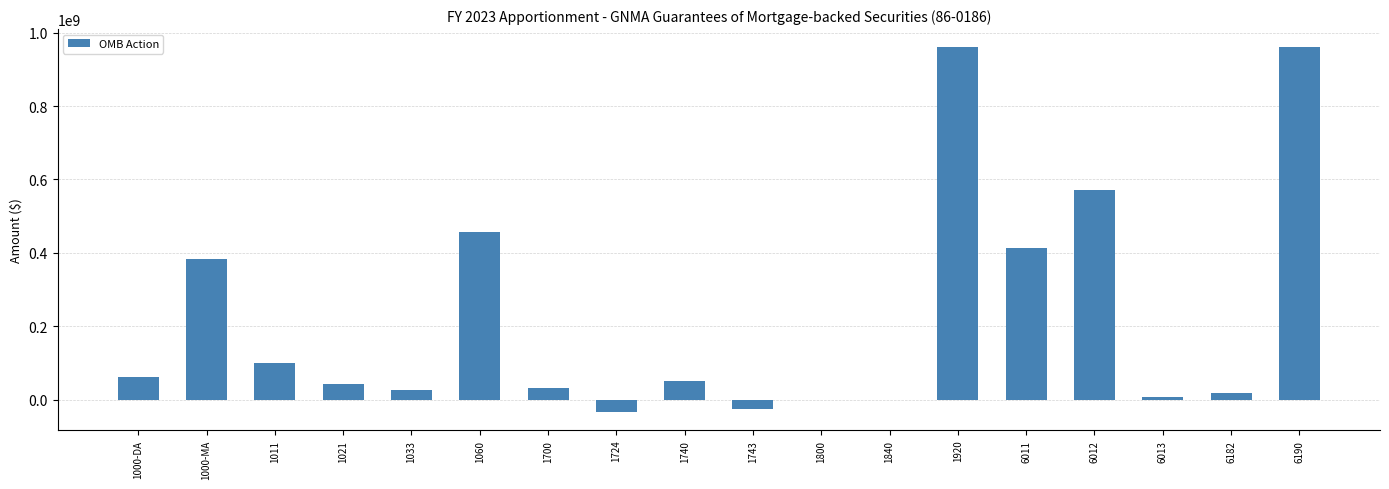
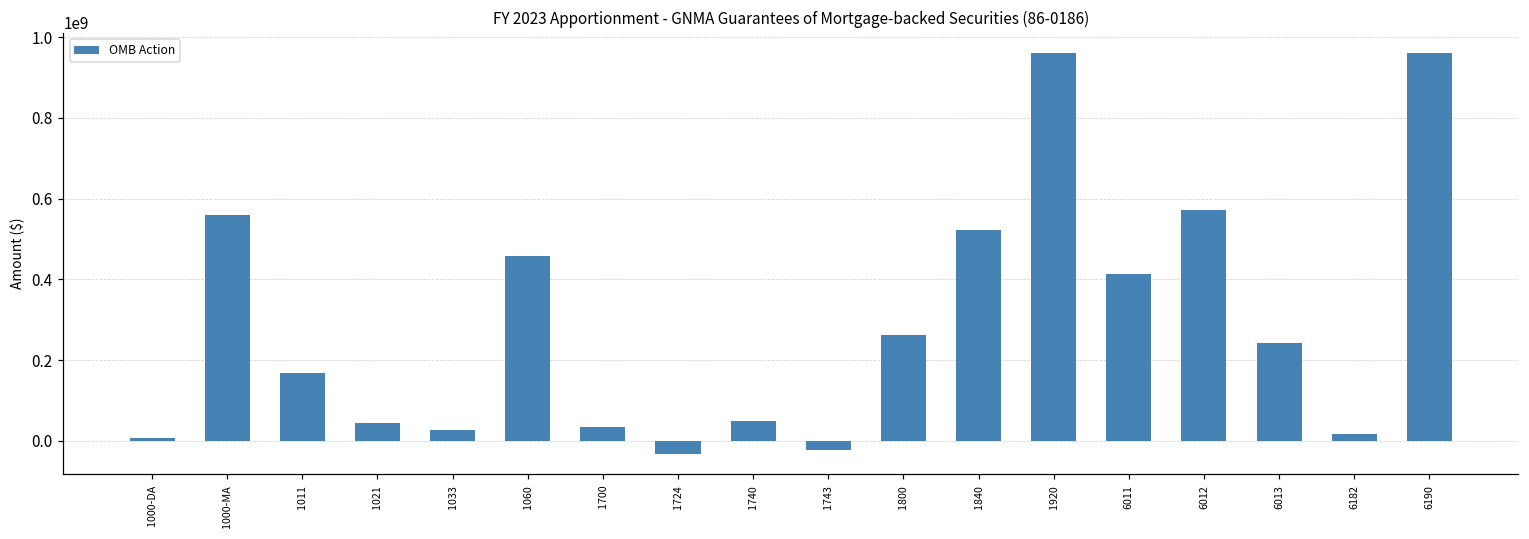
  {
-   "1000-DA": 60000000,
-   "1000-MA": 380000000,
-   "1011": 100000000,
+   "1000-DA": 10000000,
+   "1000-MA": 560000000,
+   "1011": 170000000,
    "1021": 40000000,
    "1033": 30000000,
    "1060": 460000000,
    "1700": 30000000,
    "1724": -30000000,
    "1740": 50000000,
    "1743": -20000000,
-   "1800": 0,
-   "1840": 0,
+   "1800": 260000000,
+   "1840": 520000000,
    "1920": 960000000,
    "6011": 410000000,
    "6012": 570000000,
-   "6013": 10000000,
+   "6013": 240000000,
    "6182": 20000000,
    "6190": 960000000
  }
